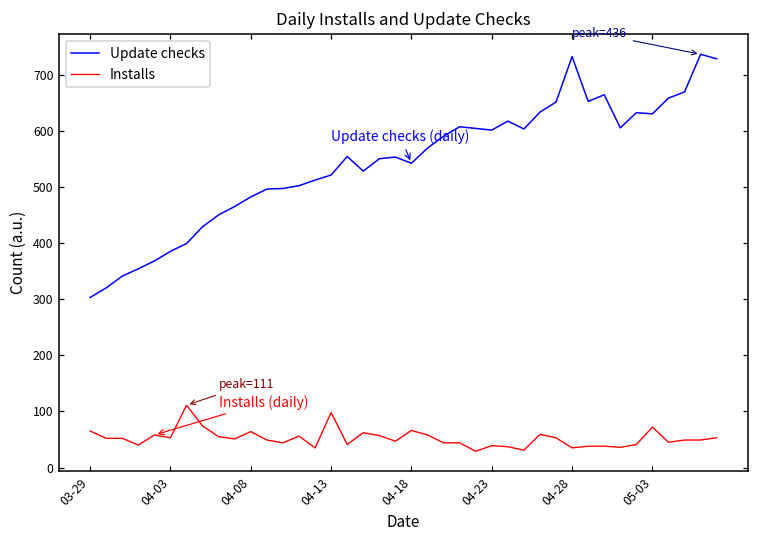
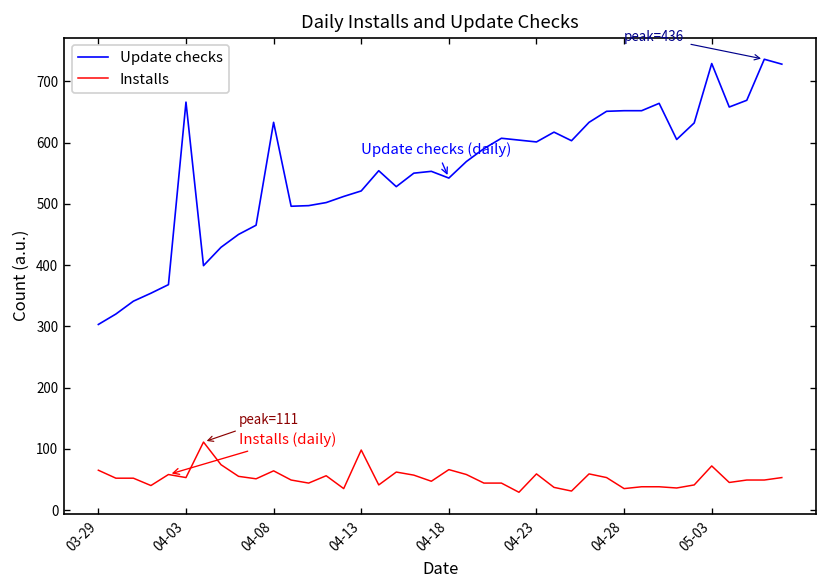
  {
    "Update checks": {
      "03-29": 300,
-     "04-03": 390,
-     "04-08": 480,
+     "04-03": 670,
+     "04-08": 630,
      "04-13": 520,
      "04-18": 540,
      "04-23": 600,
-     "04-28": 730,
-     "05-03": 630
+     "04-28": 650,
+     "05-03": 730
    },
    "Installs": {
      "03-29": 70,
      "04-03": 50,
      "04-08": 60,
      "04-13": 100,
      "04-18": 70,
-     "04-23": 40,
+     "04-23": 60,
      "04-28": 40,
      "05-03": 70
    }
  }
